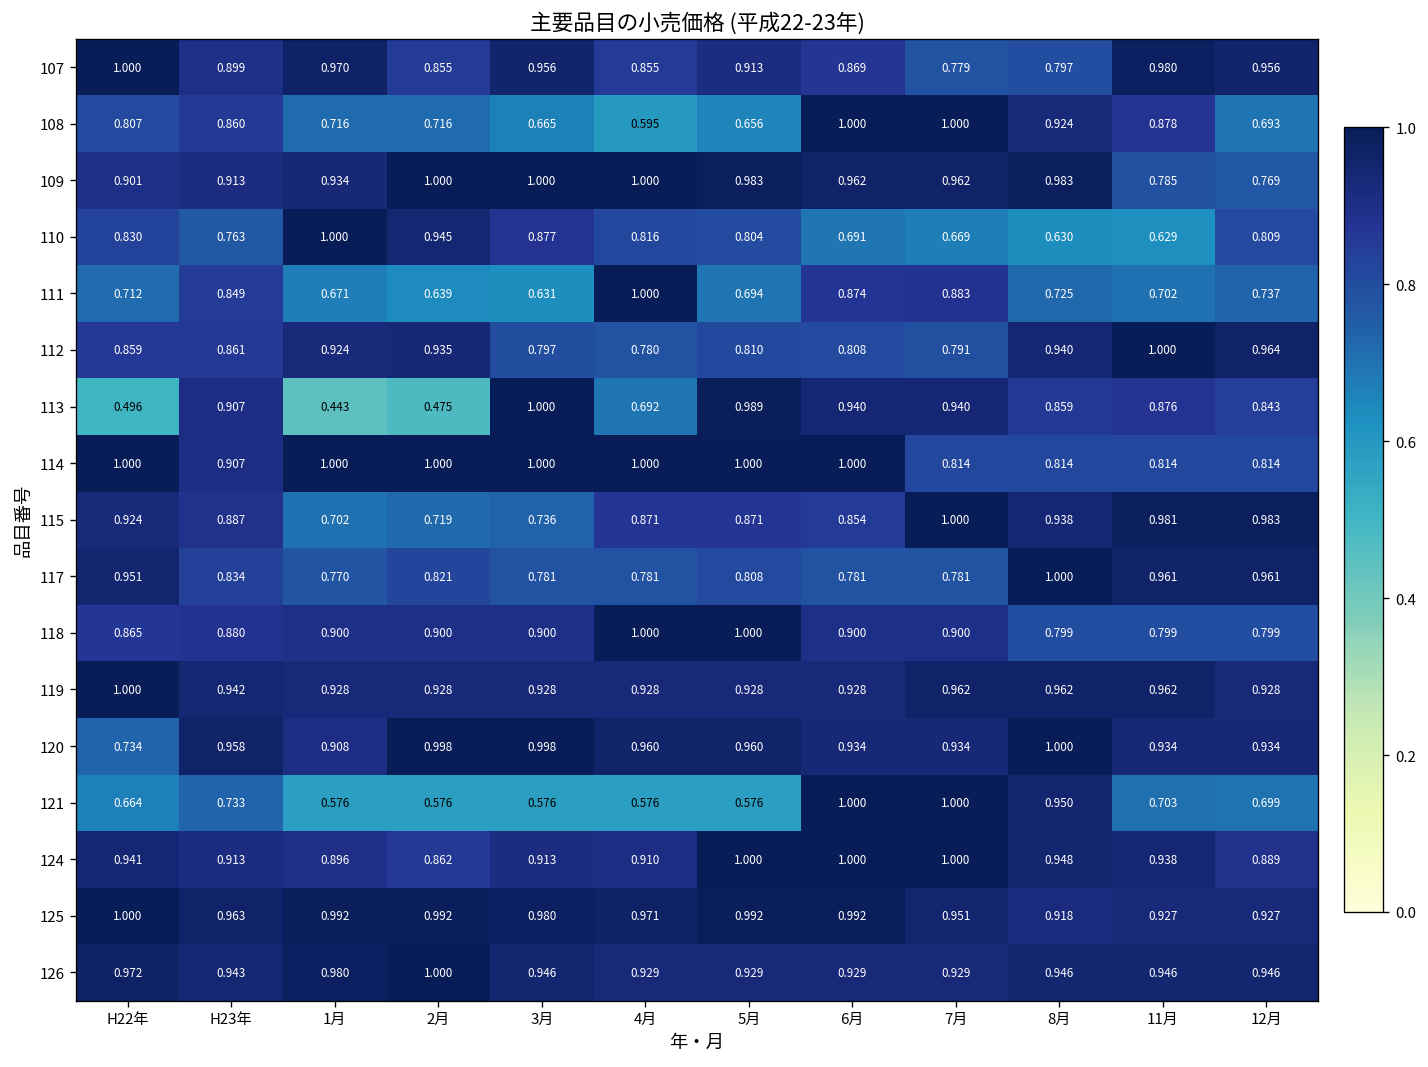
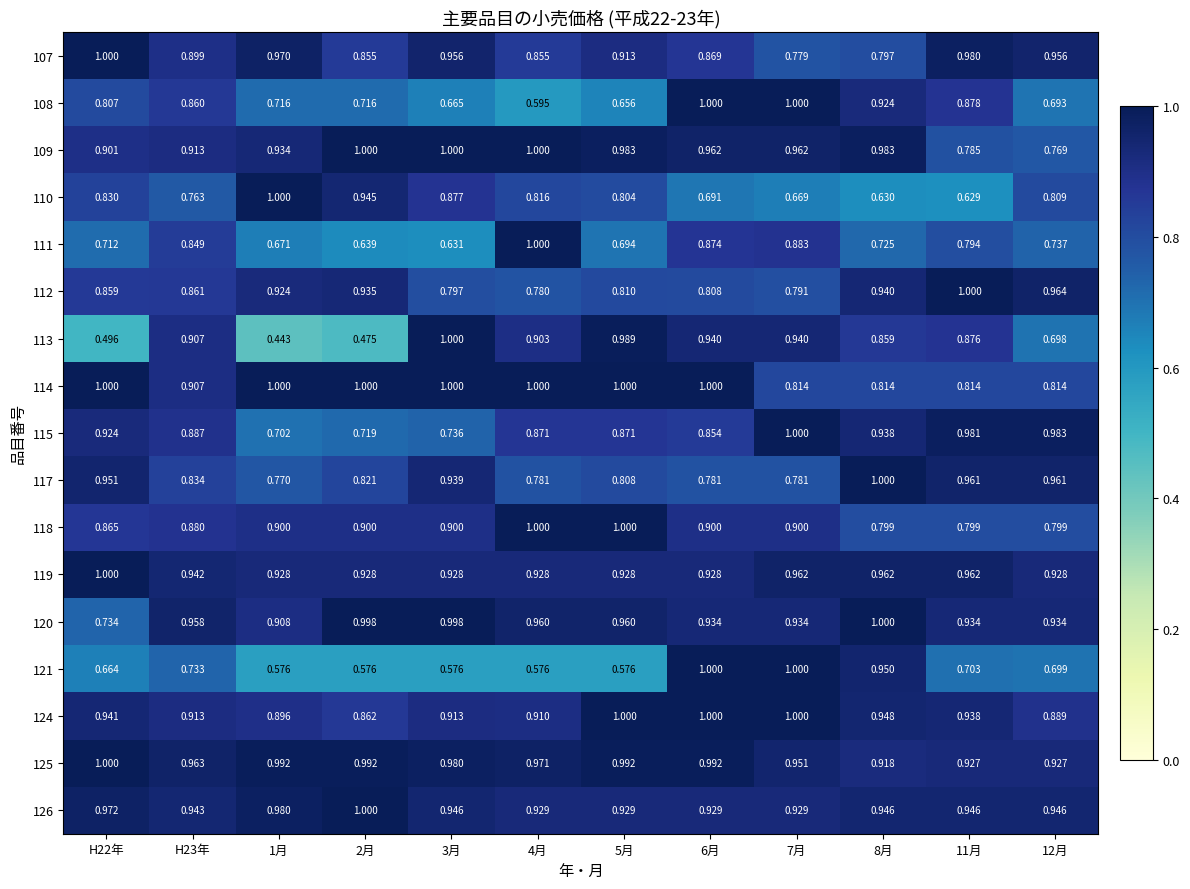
  {
    "111": {
      "H22年": 0.712,
      "H23年": 0.849,
      "1月": 0.671,
      "2月": 0.639,
      "3月": 0.631,
      "4月": 1.000,
      "5月": 0.694,
      "6月": 0.874,
      "7月": 0.883,
      "8月": 0.725,
-     "11月": 0.702,
+     "11月": 0.794,
      "12月": 0.737
    },
    "113": {
      "H22年": 0.496,
      "H23年": 0.907,
      "1月": 0.443,
      "2月": 0.475,
      "3月": 1.000,
-     "4月": 0.692,
+     "4月": 0.903,
      "5月": 0.989,
      "6月": 0.940,
      "7月": 0.940,
      "8月": 0.859,
      "11月": 0.876,
-     "12月": 0.843
+     "12月": 0.698
    },
    "117": {
      "H22年": 0.951,
      "H23年": 0.834,
      "1月": 0.770,
      "2月": 0.821,
-     "3月": 0.781,
+     "3月": 0.939,
      "4月": 0.781,
      "5月": 0.808,
      "6月": 0.781,
      "7月": 0.781,
      "8月": 1.000,
      "11月": 0.961,
      "12月": 0.961
    }
  }
